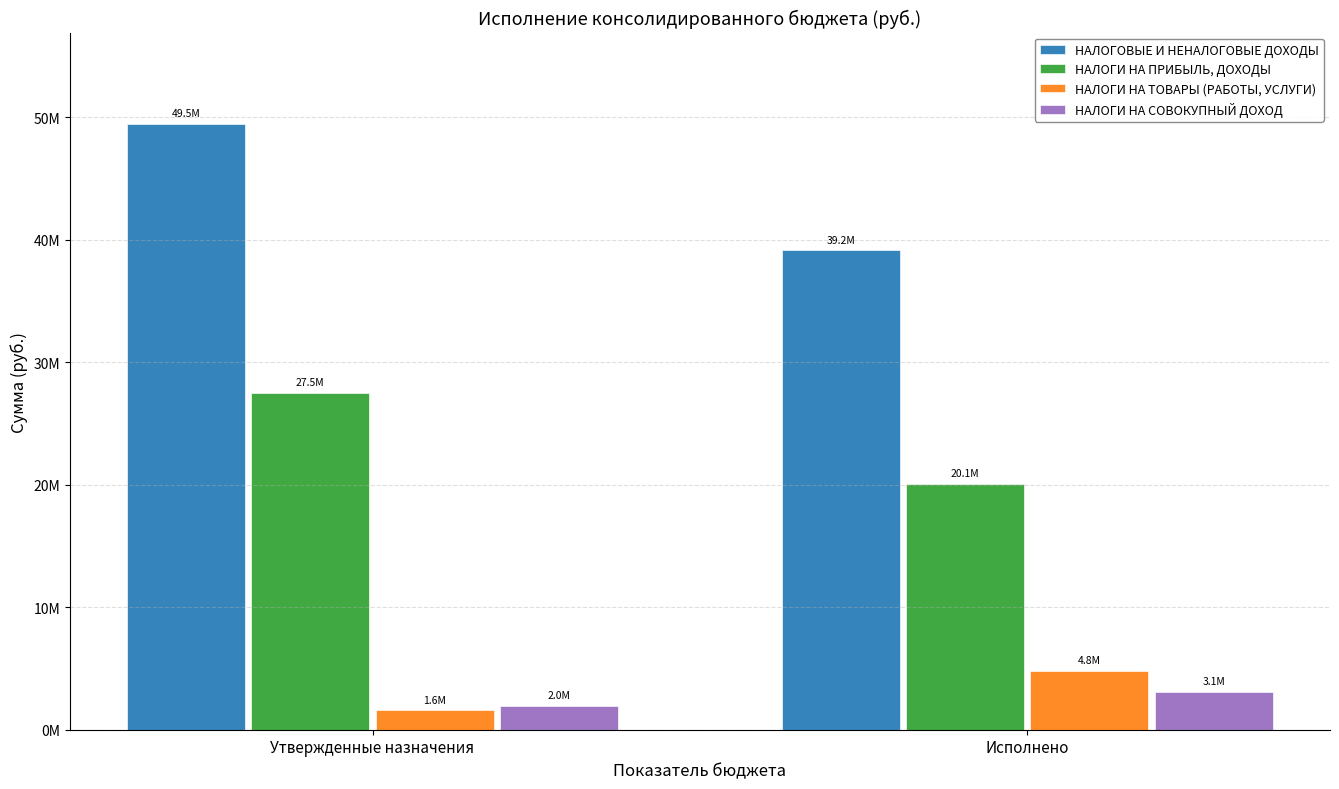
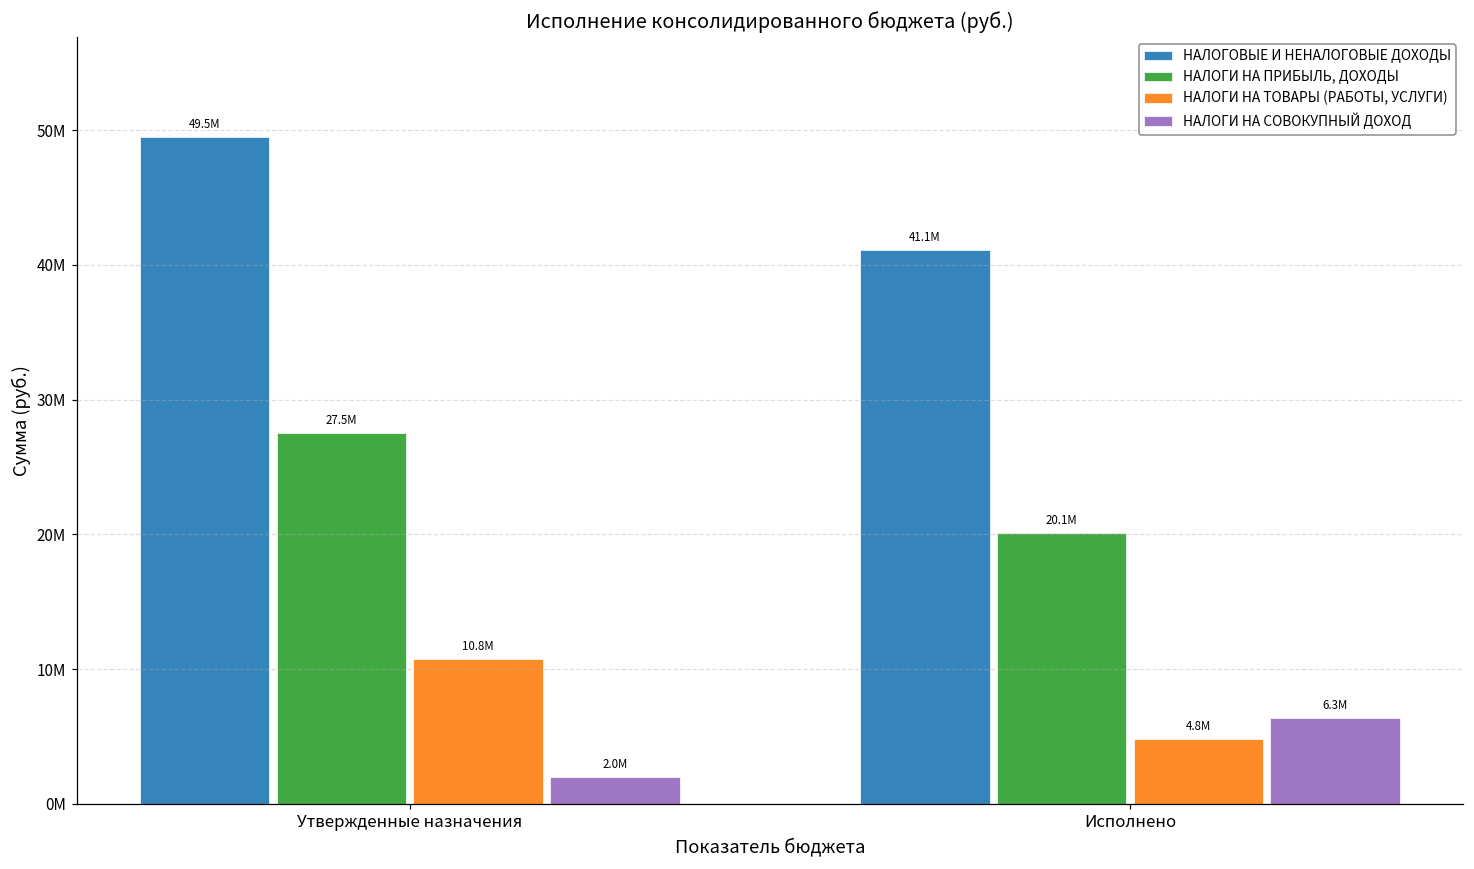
  {
    "НАЛОГОВЫЕ И НЕНАЛОГОВЫЕ ДОХОДЫ": {
      "Утвержденные назначения": "49.5M",
-     "Исполнено": "39.2M"
+     "Исполнено": "41.1M"
    },
    "НАЛОГИ НА ПРИБЫЛЬ, ДОХОДЫ": {
      "Утвержденные назначения": "27.5M",
      "Исполнено": "20.1M"
    },
    "НАЛОГИ НА ТОВАРЫ (РАБОТЫ, УСЛУГИ)": {
-     "Утвержденные назначения": "1.6M",
+     "Утвержденные назначения": "10.8M",
      "Исполнено": "4.8M"
    },
    "НАЛОГИ НА СОВОКУПНЫЙ ДОХОД": {
      "Утвержденные назначения": "2.0M",
-     "Исполнено": "3.1M"
+     "Исполнено": "6.3M"
    }
  }
